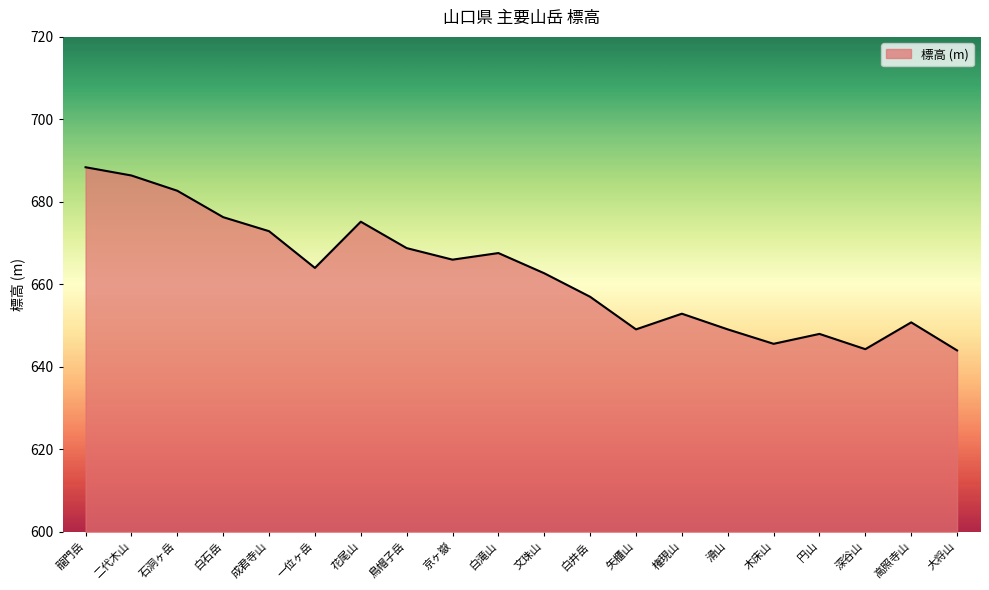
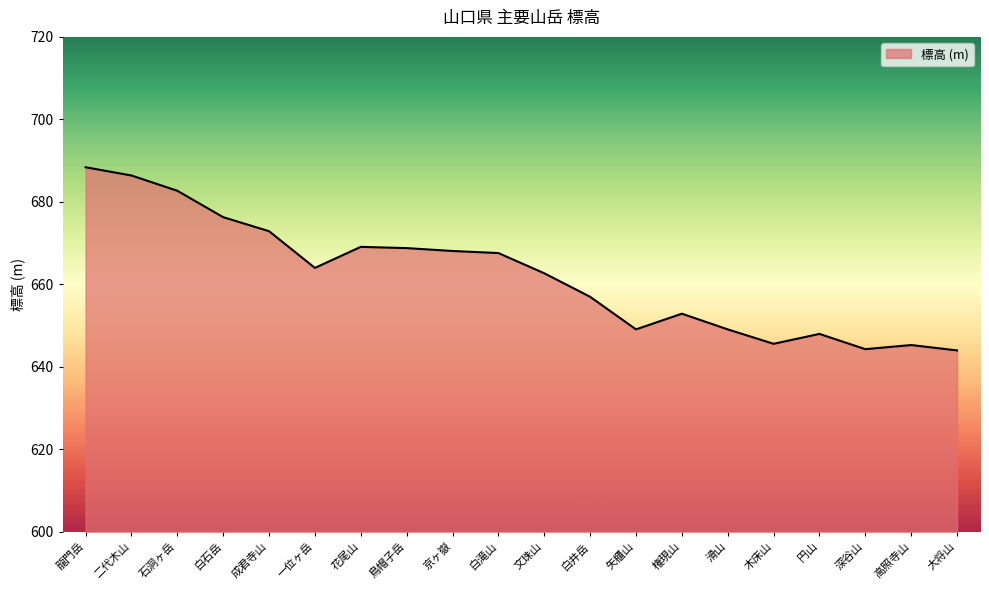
  {
    "龍門岳": 688,
    "二代木山": 686,
    "石洞ヶ岳": 683,
    "白石岳": 676,
    "成君寺山": 673,
    "一位ヶ岳": 664,
-   "花尾山": 675,
+   "花尾山": 669,
    "鳥帽子岳": 669,
-   "京ヶ嶽": 666,
+   "京ヶ嶽": 668,
    "白滝山": 668,
    "文珠山": 663,
    "白井岳": 657,
    "矢櫃山": 649,
    "権現山": 653,
    "滑山": 649,
    "木床山": 646,
    "円山": 648,
    "深谷山": 644,
-   "高照寺山": 651,
+   "高照寺山": 645,
    "大将山": 644
  }
